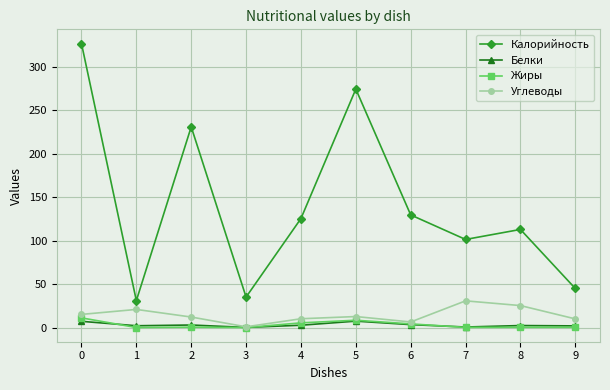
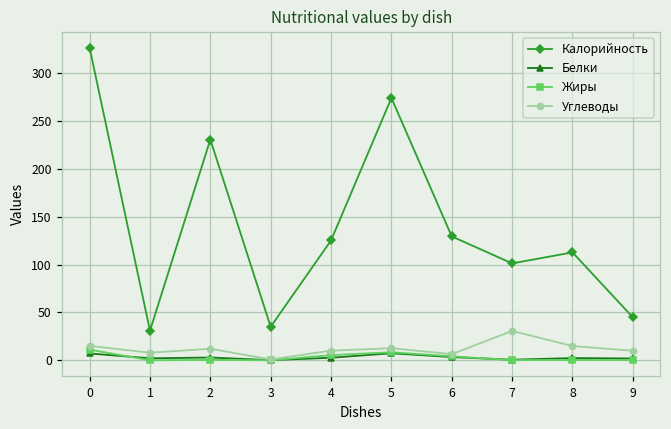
  {
    "Жиры": {
      "0": 10
    },
    "Углеводы": {
      "0": 20,
-     "1": 20,
+     "1": 10,
      "2": 10,
      "4": 10,
      "5": 10,
      "7": 30,
-     "8": 30,
+     "8": 10,
      "9": 10
    }
  }
